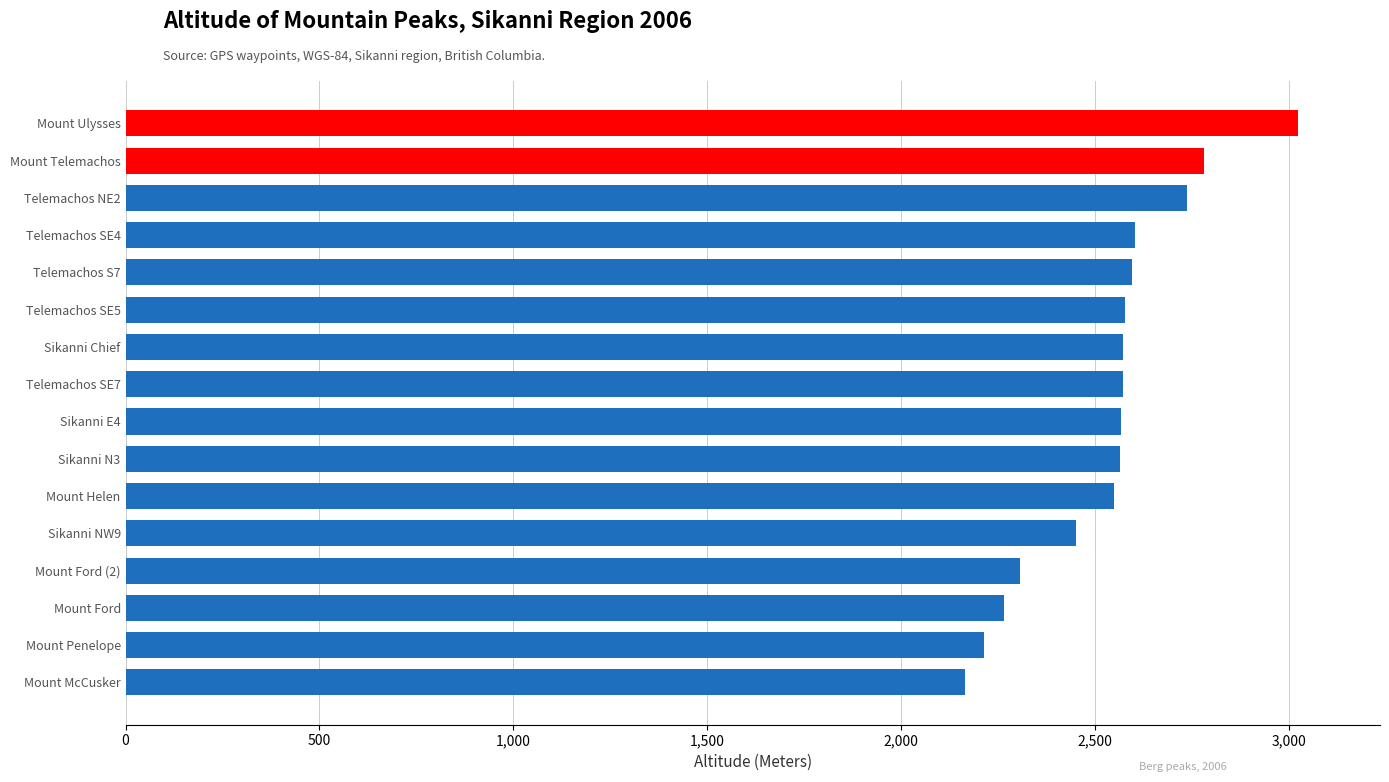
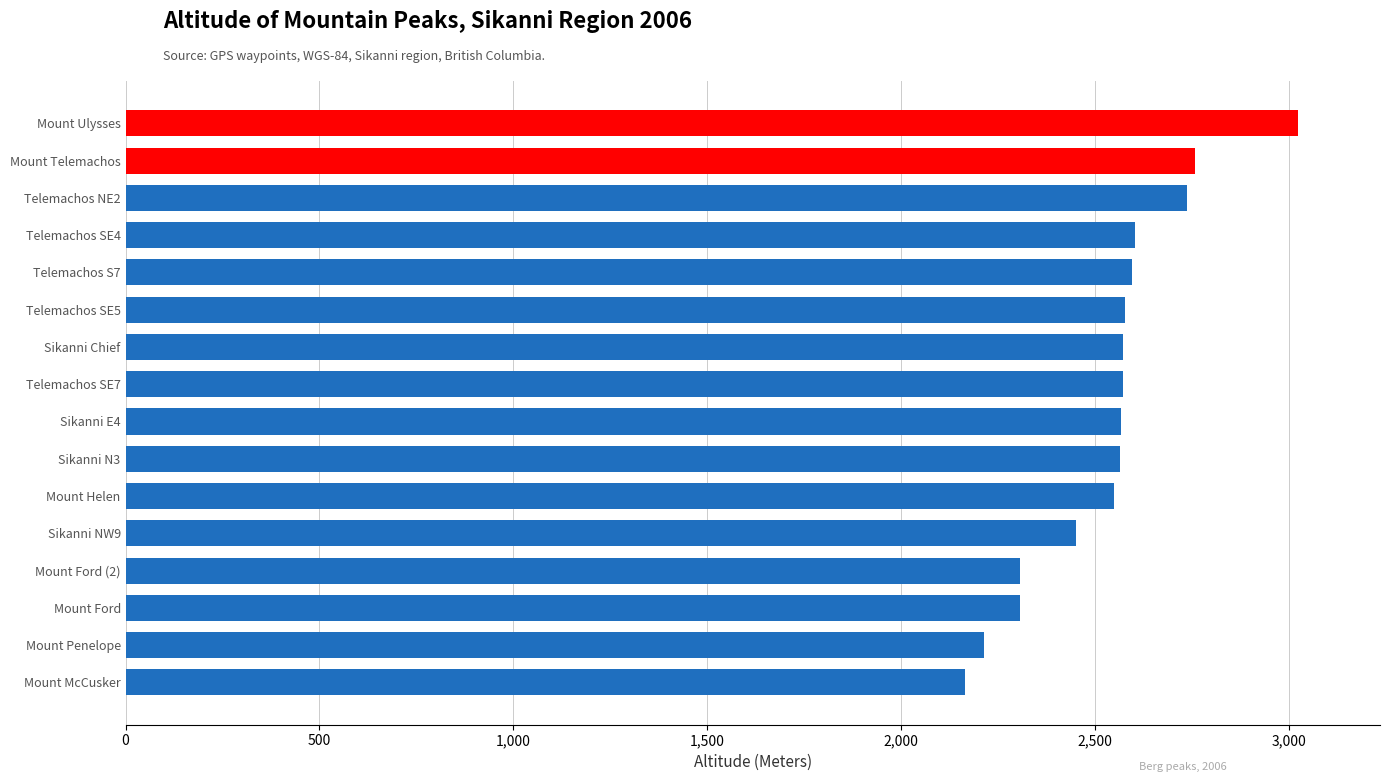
  {
    "Mount Ulysses": "3,020",
-   "Mount Telemachos": "2,780",
+   "Mount Telemachos": "2,760",
    "Telemachos NE2": "2,740",
    "Telemachos SE4": "2,600",
    "Telemachos S7": "2,600",
    "Telemachos SE5": "2,580",
    "Sikanni Chief": "2,570",
    "Telemachos SE7": "2,570",
    "Sikanni E4": "2,570",
    "Sikanni N3": "2,570",
    "Mount Helen": "2,550",
    "Sikanni NW9": "2,450",
    "Mount Ford (2)": "2,310",
-   "Mount Ford": "2,270",
+   "Mount Ford": "2,310",
    "Mount Penelope": "2,220",
    "Mount McCusker": "2,160"
  }
